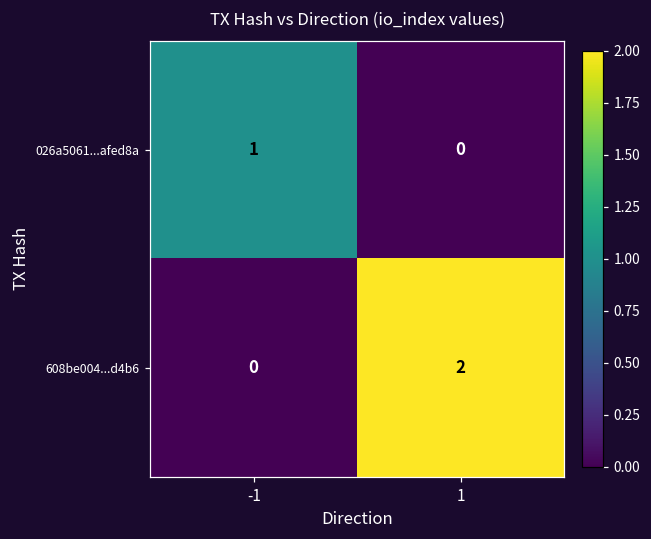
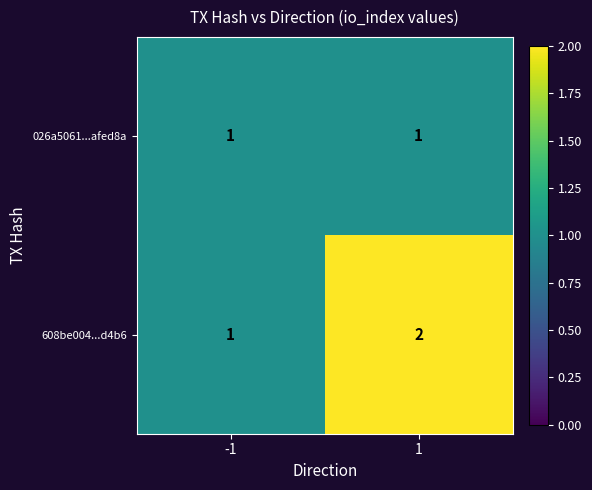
  {
    "026a5061...afed8a": {
      "-1": 1,
-     "1": 0
+     "1": 1
    },
    "608be004...d4b6": {
-     "-1": 0,
+     "-1": 1,
      "1": 2
    }
  }
